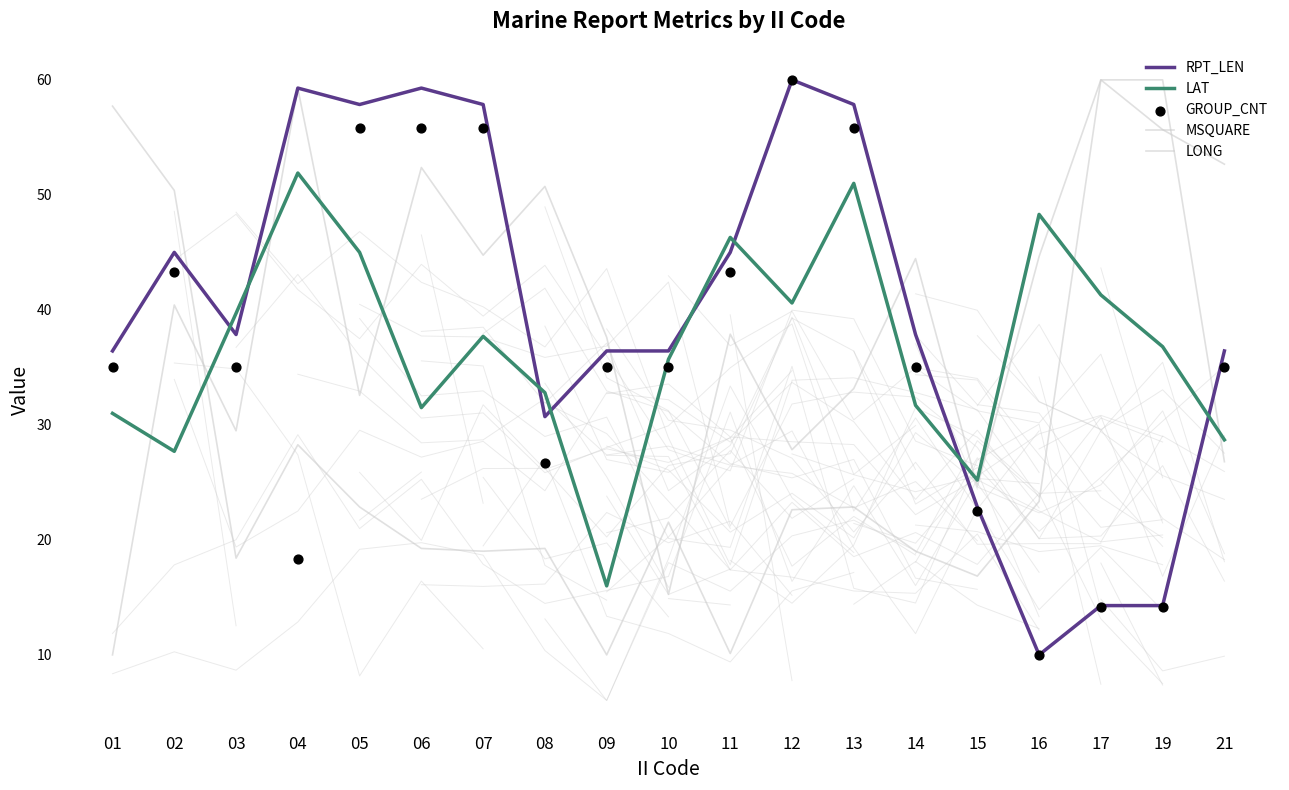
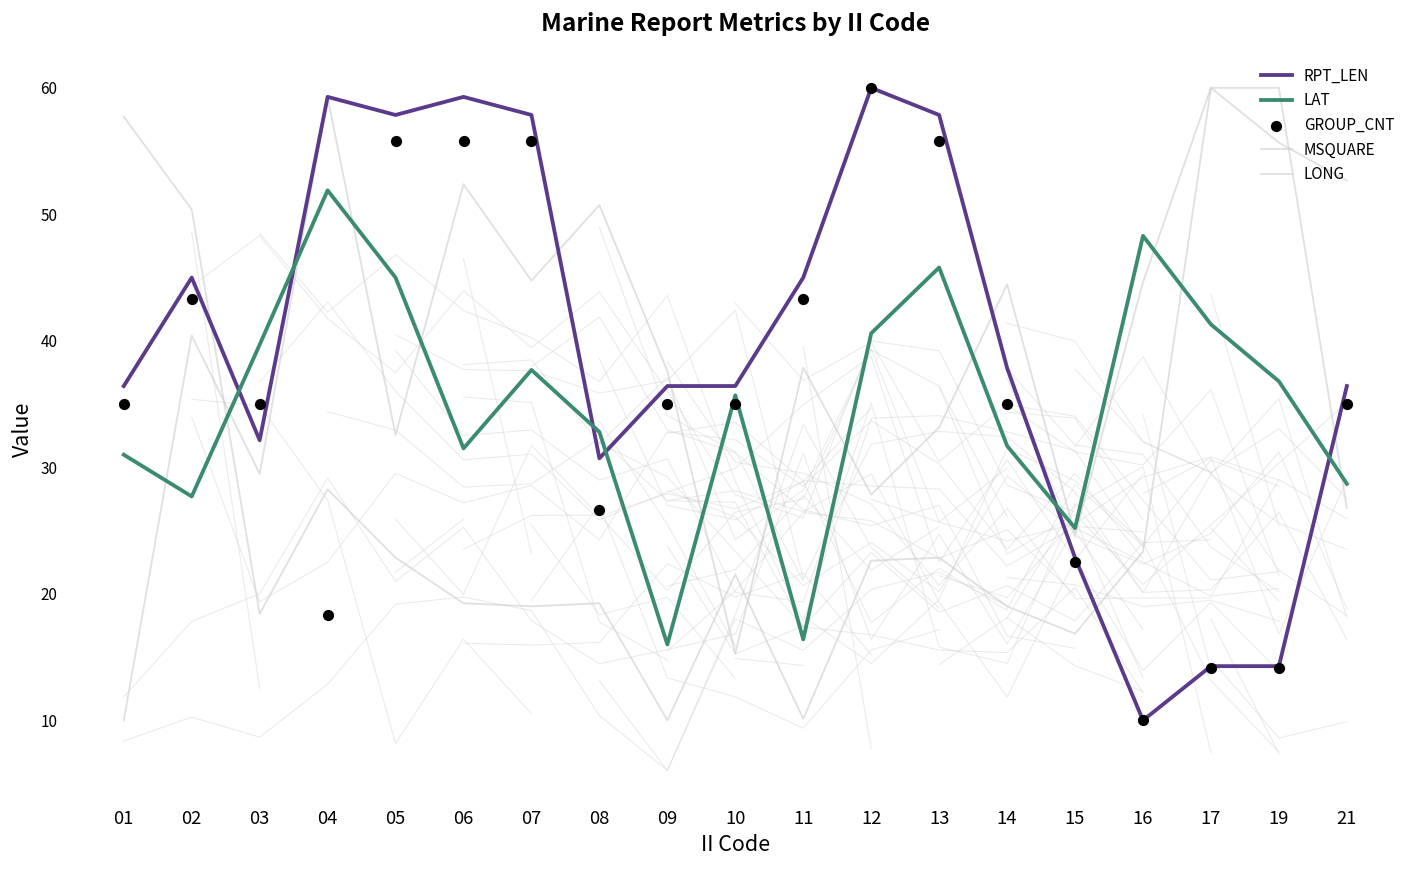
  {
    "RPT_LEN": {
      "01": 36.4,
      "02": 45.0,
-     "03": 37.9,
+     "03": 32.1,
      "05": 57.9,
      "06": 59.3,
      "07": 57.9,
      "08": 30.7,
      "09": 36.4,
      "10": 36.4,
      "11": 45.0,
      "13": 57.9,
      "21": 36.4
    },
    "LAT": {
      "01": 31.0,
      "02": 27.7,
      "03": 39.7,
      "04": 51.9,
      "05": 45.0,
      "06": 31.5,
      "08": 32.8,
      "09": 16.0,
      "10": 35.7,
-     "11": 46.3,
+     "11": 16.4,
      "12": 40.6,
-     "13": 51.0,
+     "13": 45.8,
      "16": 48.3,
      "17": 41.3,
      "19": 36.8,
      "21": 28.7
    }
  }
